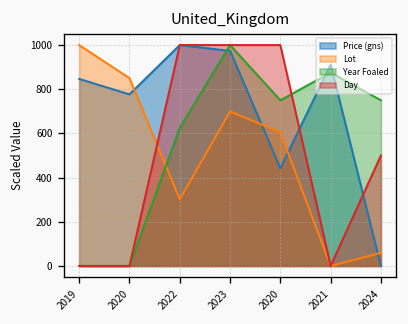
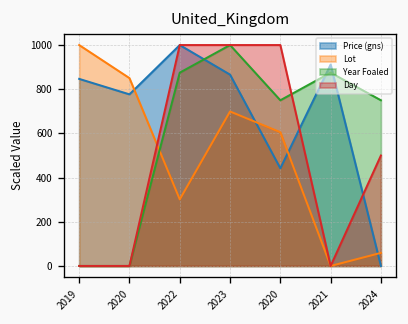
  {
    "Price (gns)": {
      "2019": 850,
-     "2023": 970,
+     "2023": 870,
      "2024": 0
    },
    "Year Foaled": {
-     "2022": 630,
+     "2022": 880,
      "2024": 750
    }
  }
